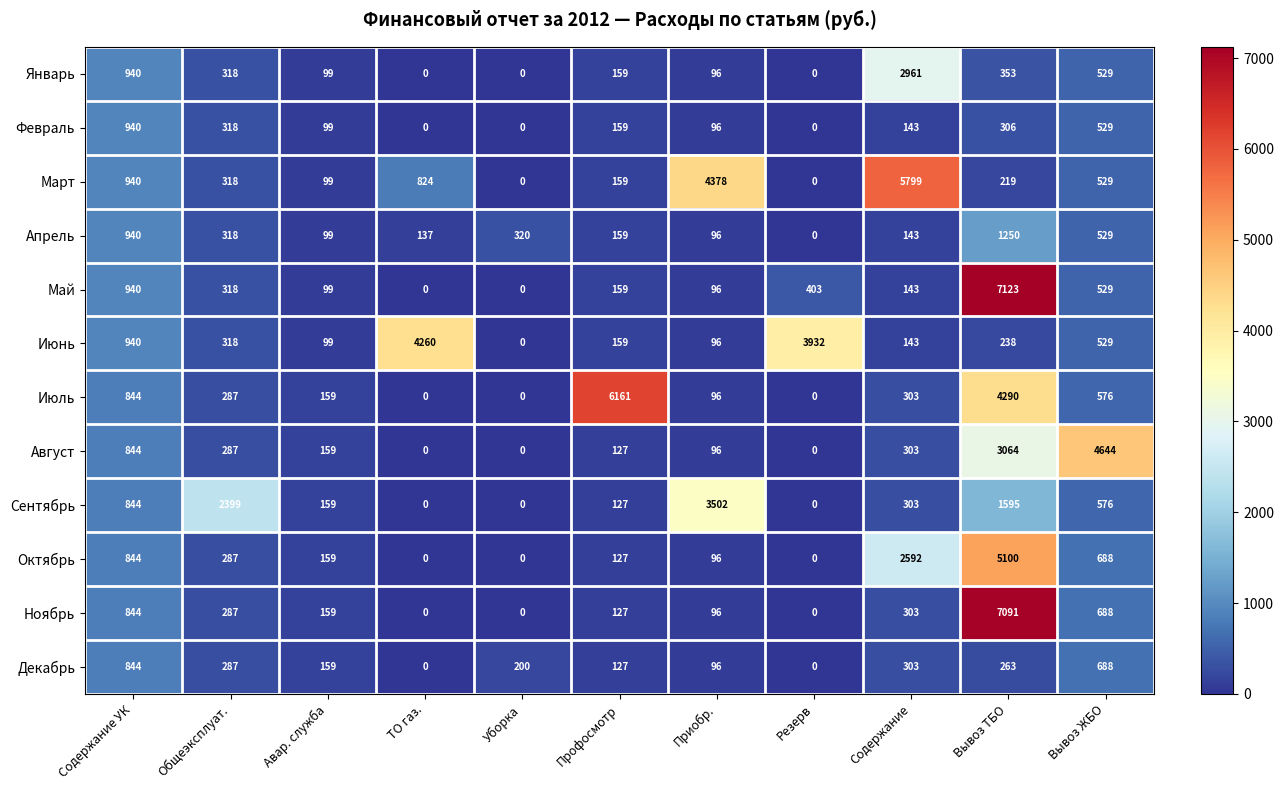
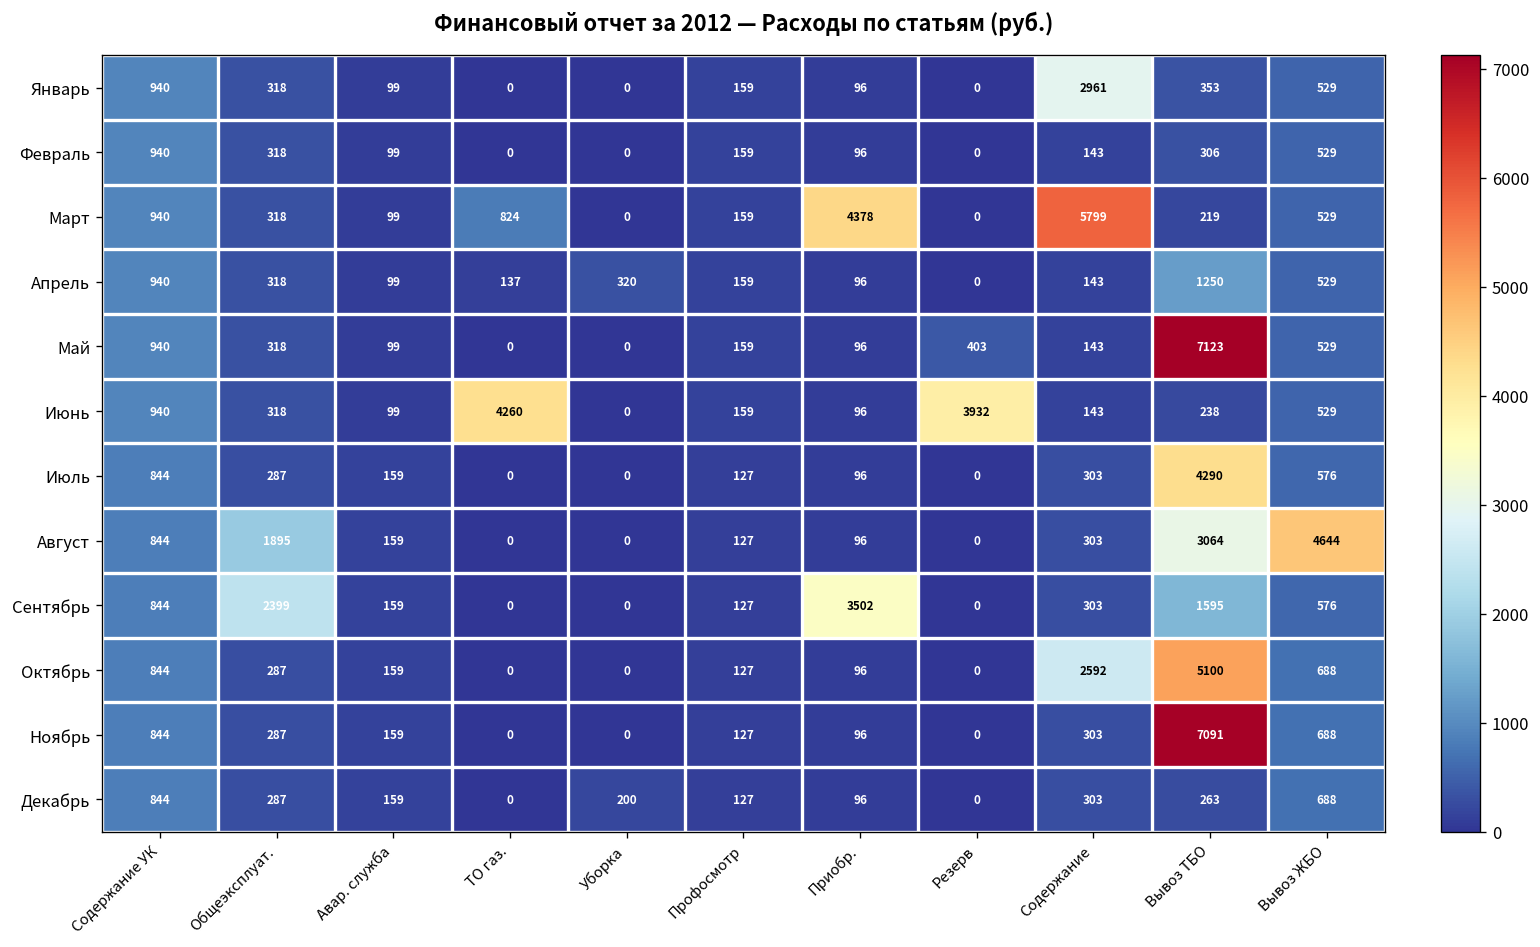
  {
    "Январь": {
      "Содержание УК": 940,
      "Общеэксплуат.": 318,
      "Авар. служба": 99,
      "ТО газ.": 0,
      "Уборка": 0,
      "Профосмотр": 159,
      "Приобр.": 96,
      "Резерв": 0,
      "Содержание": 2961,
      "Вывоз ТБО": 353,
      "Вывоз ЖБО": 529
    },
    "Февраль": {
      "Содержание УК": 940,
      "Общеэксплуат.": 318,
      "Авар. служба": 99,
      "ТО газ.": 0,
      "Уборка": 0,
      "Профосмотр": 159,
      "Приобр.": 96,
      "Резерв": 0,
      "Содержание": 143,
      "Вывоз ТБО": 306,
      "Вывоз ЖБО": 529
    },
    "Март": {
      "Содержание УК": 940,
      "Общеэксплуат.": 318,
      "Авар. служба": 99,
      "ТО газ.": 824,
      "Уборка": 0,
      "Профосмотр": 159,
      "Приобр.": 4378,
      "Резерв": 0,
      "Содержание": 5799,
      "Вывоз ТБО": 219,
      "Вывоз ЖБО": 529
    },
    "Апрель": {
      "Содержание УК": 940,
      "Общеэксплуат.": 318,
      "Авар. служба": 99,
      "ТО газ.": 137,
      "Уборка": 320,
      "Профосмотр": 159,
      "Приобр.": 96,
      "Резерв": 0,
      "Содержание": 143,
      "Вывоз ТБО": 1250,
      "Вывоз ЖБО": 529
    },
    "Май": {
      "Содержание УК": 940,
      "Общеэксплуат.": 318,
      "Авар. служба": 99,
      "ТО газ.": 0,
      "Уборка": 0,
      "Профосмотр": 159,
      "Приобр.": 96,
      "Резерв": 403,
      "Содержание": 143,
      "Вывоз ТБО": 7123,
      "Вывоз ЖБО": 529
    },
    "Июнь": {
      "Содержание УК": 940,
      "Общеэксплуат.": 318,
      "Авар. служба": 99,
      "ТО газ.": 4260,
      "Уборка": 0,
      "Профосмотр": 159,
      "Приобр.": 96,
      "Резерв": 3932,
      "Содержание": 143,
      "Вывоз ТБО": 238,
      "Вывоз ЖБО": 529
    },
    "Июль": {
      "Содержание УК": 844,
      "Общеэксплуат.": 287,
      "Авар. служба": 159,
      "ТО газ.": 0,
      "Уборка": 0,
-     "Профосмотр": 6161,
+     "Профосмотр": 127,
      "Приобр.": 96,
      "Резерв": 0,
      "Содержание": 303,
      "Вывоз ТБО": 4290,
      "Вывоз ЖБО": 576
    },
    "Август": {
      "Содержание УК": 844,
-     "Общеэксплуат.": 287,
+     "Общеэксплуат.": 1895,
      "Авар. служба": 159,
      "ТО газ.": 0,
      "Уборка": 0,
      "Профосмотр": 127,
      "Приобр.": 96,
      "Резерв": 0,
      "Содержание": 303,
      "Вывоз ТБО": 3064,
      "Вывоз ЖБО": 4644
    },
    "Сентябрь": {
      "Содержание УК": 844,
      "Общеэксплуат.": 2399,
      "Авар. служба": 159,
      "ТО газ.": 0,
      "Уборка": 0,
      "Профосмотр": 127,
      "Приобр.": 3502,
      "Резерв": 0,
      "Содержание": 303,
      "Вывоз ТБО": 1595,
      "Вывоз ЖБО": 576
    },
    "Октябрь": {
      "Содержание УК": 844,
      "Общеэксплуат.": 287,
      "Авар. служба": 159,
      "ТО газ.": 0,
      "Уборка": 0,
      "Профосмотр": 127,
      "Приобр.": 96,
      "Резерв": 0,
      "Содержание": 2592,
      "Вывоз ТБО": 5100,
      "Вывоз ЖБО": 688
    },
    "Ноябрь": {
      "Содержание УК": 844,
      "Общеэксплуат.": 287,
      "Авар. служба": 159,
      "ТО газ.": 0,
      "Уборка": 0,
      "Профосмотр": 127,
      "Приобр.": 96,
      "Резерв": 0,
      "Содержание": 303,
      "Вывоз ТБО": 7091,
      "Вывоз ЖБО": 688
    },
    "Декабрь": {
      "Содержание УК": 844,
      "Общеэксплуат.": 287,
      "Авар. служба": 159,
      "ТО газ.": 0,
      "Уборка": 200,
      "Профосмотр": 127,
      "Приобр.": 96,
      "Резерв": 0,
      "Содержание": 303,
      "Вывоз ТБО": 263,
      "Вывоз ЖБО": 688
    }
  }
